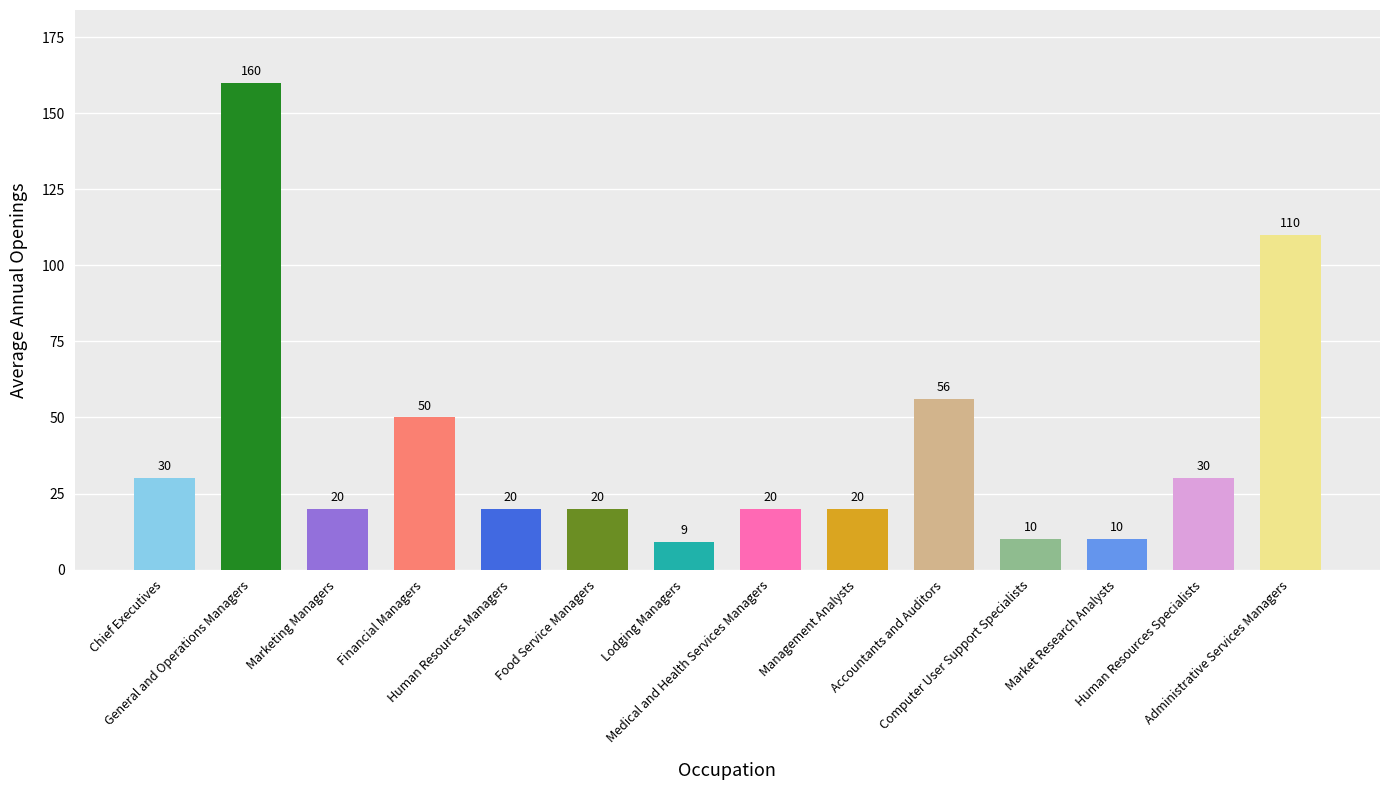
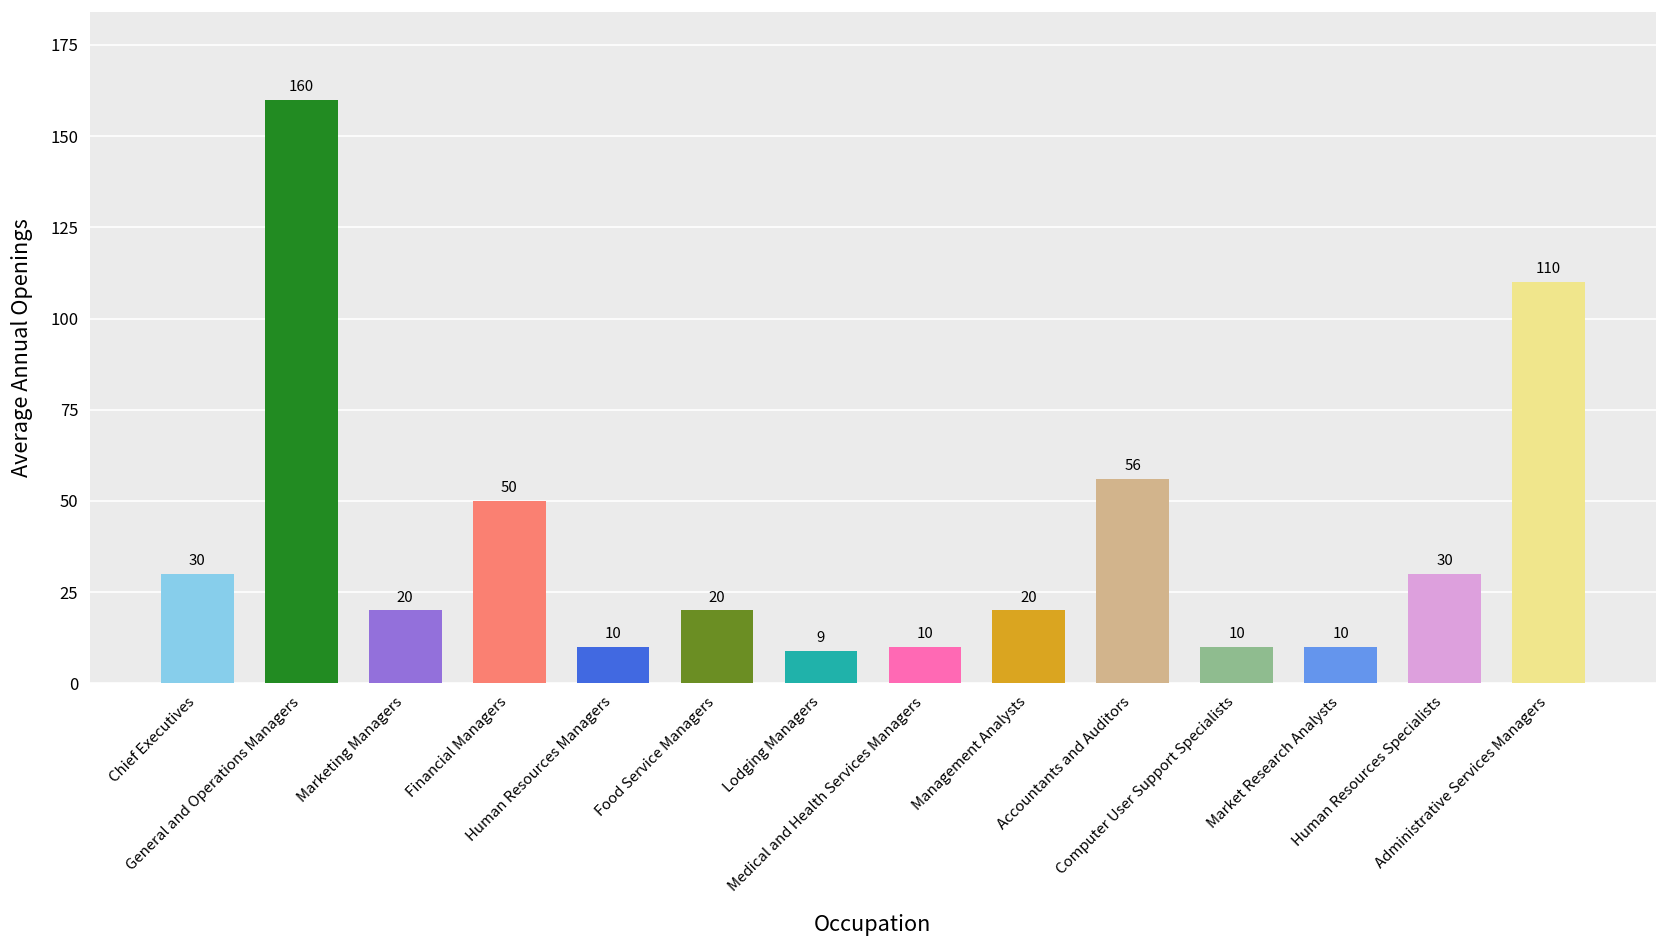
  {
    "Chief Executives": 30,
    "General and Operations Managers": 160,
    "Marketing Managers": 20,
    "Financial Managers": 50,
-   "Human Resources Managers": 20,
+   "Human Resources Managers": 10,
    "Food Service Managers": 20,
    "Lodging Managers": 9,
-   "Medical and Health Services Managers": 20,
+   "Medical and Health Services Managers": 10,
    "Management Analysts": 20,
    "Accountants and Auditors": 56,
    "Computer User Support Specialists": 10,
    "Market Research Analysts": 10,
    "Human Resources Specialists": 30,
    "Administrative Services Managers": 110
  }
